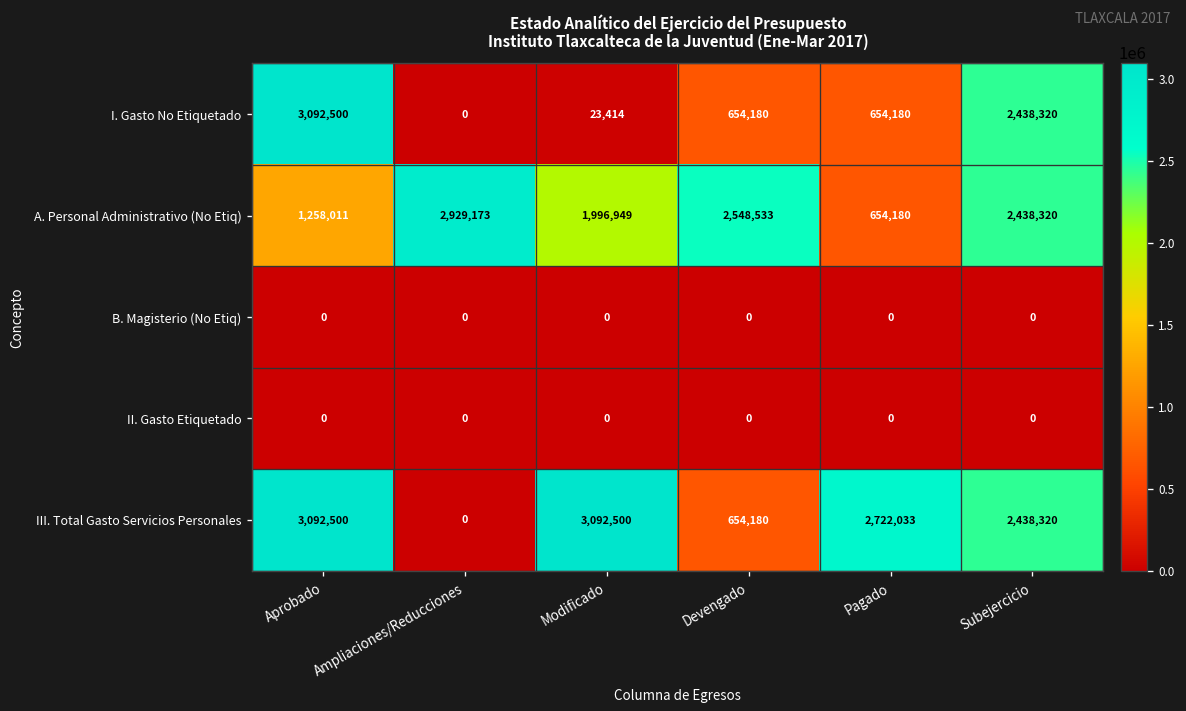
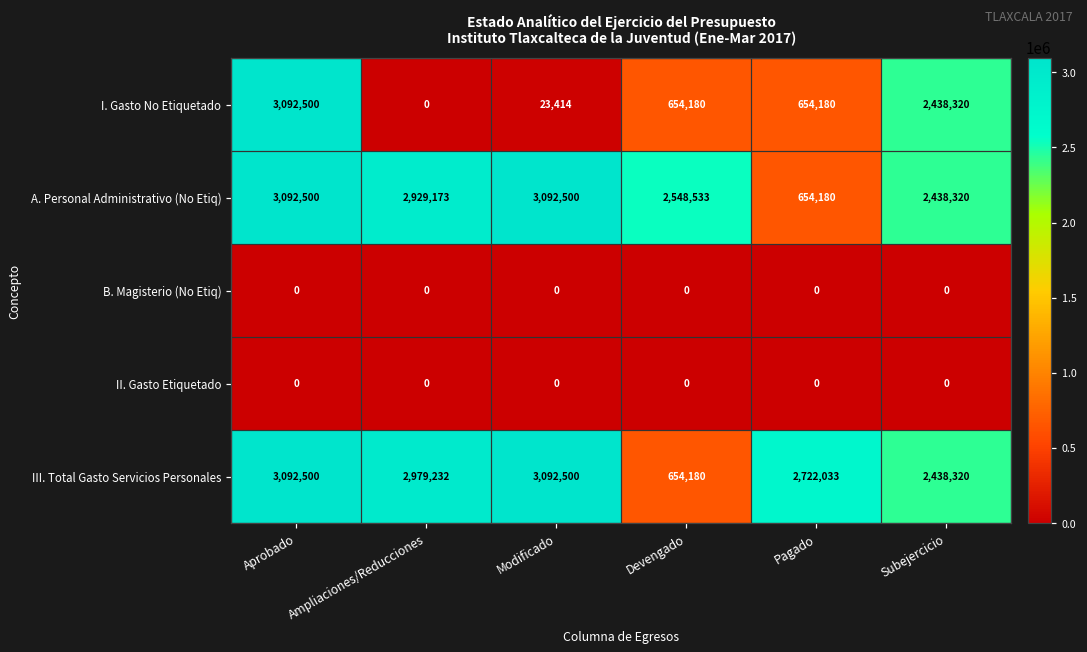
  {
    "I. Gasto No Etiquetado": {
      "Aprobado": "3,092,500",
      "Ampliaciones/Reducciones": "0",
      "Modificado": "23,414",
      "Devengado": "654,180",
      "Pagado": "654,180",
      "Subejercicio": "2,438,320"
    },
    "A. Personal Administrativo (No Etiq)": {
-     "Aprobado": "1,258,011",
+     "Aprobado": "3,092,500",
      "Ampliaciones/Reducciones": "2,929,173",
-     "Modificado": "1,996,949",
+     "Modificado": "3,092,500",
      "Devengado": "2,548,533",
      "Pagado": "654,180",
      "Subejercicio": "2,438,320"
    },
    "B. Magisterio (No Etiq)": {
      "Aprobado": "0",
      "Ampliaciones/Reducciones": "0",
      "Modificado": "0",
      "Devengado": "0",
      "Pagado": "0",
      "Subejercicio": "0"
    },
    "II. Gasto Etiquetado": {
      "Aprobado": "0",
      "Ampliaciones/Reducciones": "0",
      "Modificado": "0",
      "Devengado": "0",
      "Pagado": "0",
      "Subejercicio": "0"
    },
    "III. Total Gasto Servicios Personales": {
      "Aprobado": "3,092,500",
-     "Ampliaciones/Reducciones": "0",
+     "Ampliaciones/Reducciones": "2,979,232",
      "Modificado": "3,092,500",
      "Devengado": "654,180",
      "Pagado": "2,722,033",
      "Subejercicio": "2,438,320"
    }
  }
